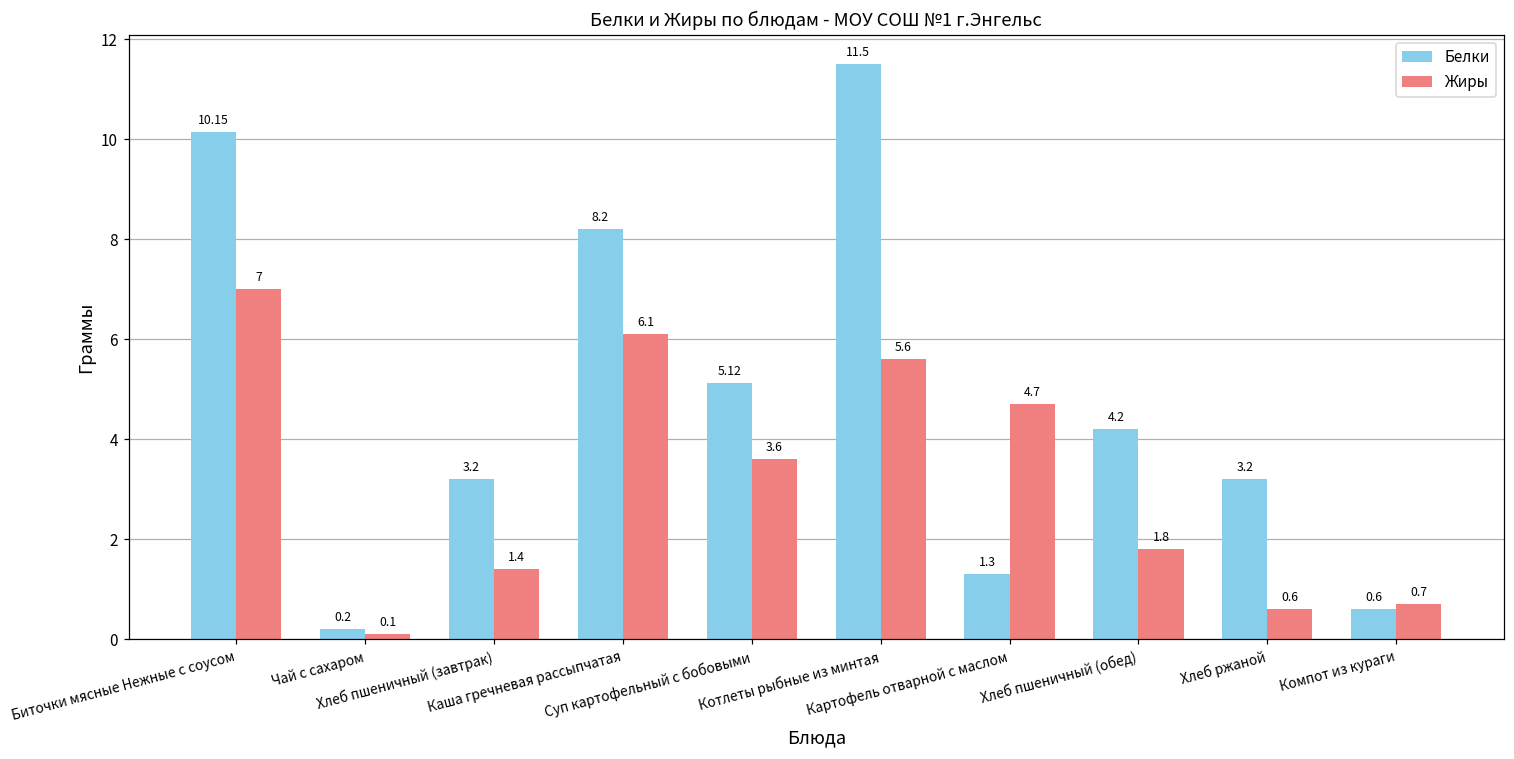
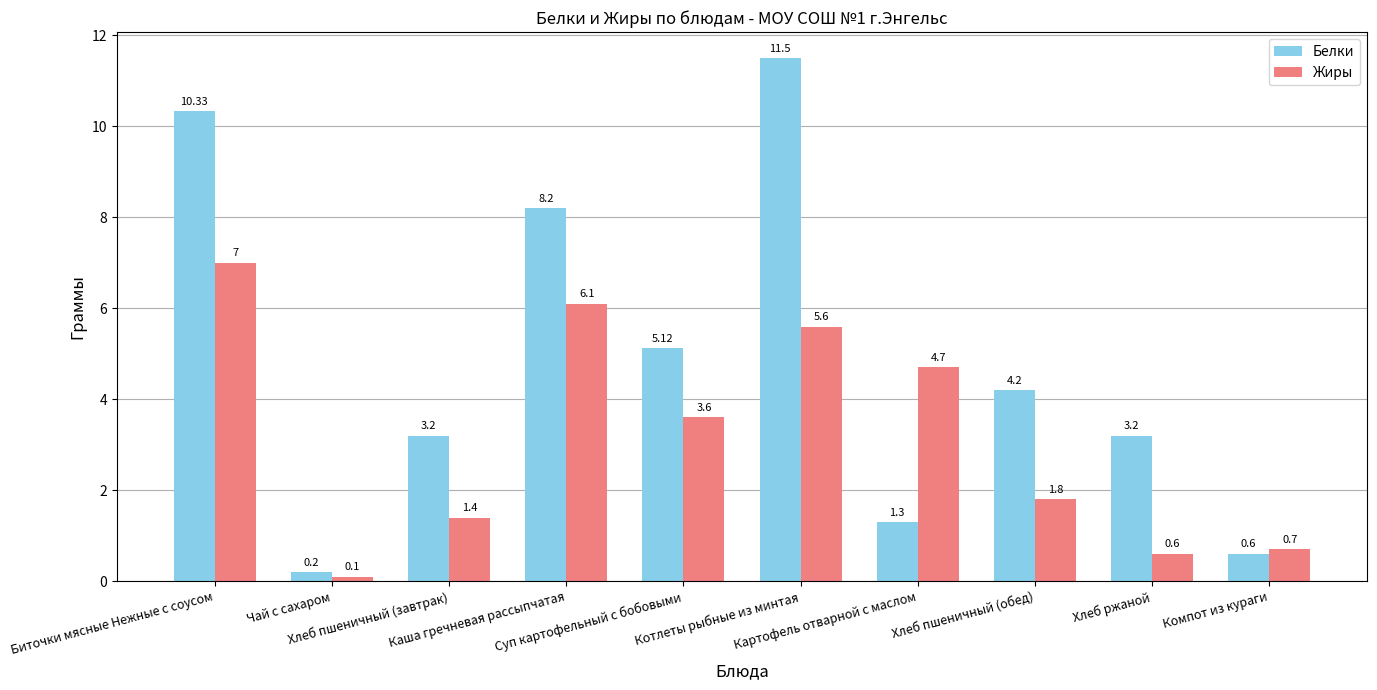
  {
    "Белки": {
-     "Биточки мясные Нежные с соусом": 10.15,
+     "Биточки мясные Нежные с соусом": 10.33,
      "Чай с сахаром": 0.2,
      "Хлеб пшеничный (завтрак)": 3.2,
      "Каша гречневая рассыпчатая": 8.2,
      "Суп картофельный с бобовыми": 5.12,
      "Котлеты рыбные из минтая": 11.5,
      "Картофель отварной с маслом": 1.3,
      "Хлеб пшеничный (обед)": 4.2,
      "Хлеб ржаной": 3.2,
      "Компот из кураги": 0.6
    },
    "Жиры": {
      "Биточки мясные Нежные с соусом": 7,
      "Чай с сахаром": 0.1,
      "Хлеб пшеничный (завтрак)": 1.4,
      "Каша гречневая рассыпчатая": 6.1,
      "Суп картофельный с бобовыми": 3.6,
      "Котлеты рыбные из минтая": 5.6,
      "Картофель отварной с маслом": 4.7,
      "Хлеб пшеничный (обед)": 1.8,
      "Хлеб ржаной": 0.6,
      "Компот из кураги": 0.7
    }
  }
